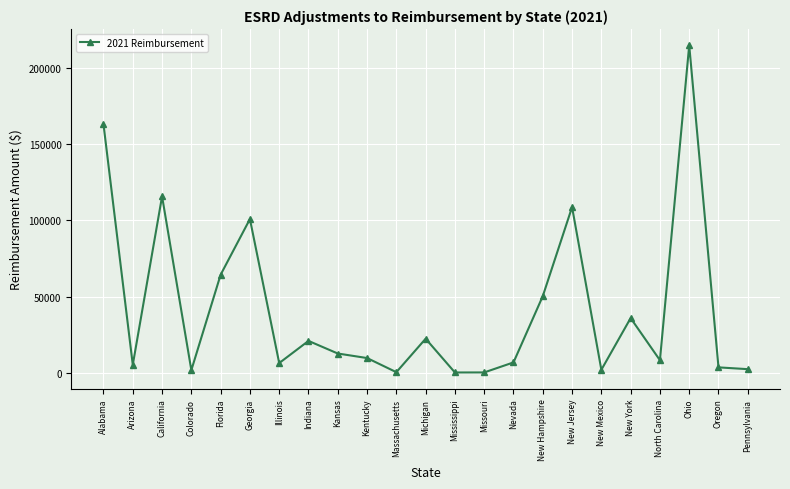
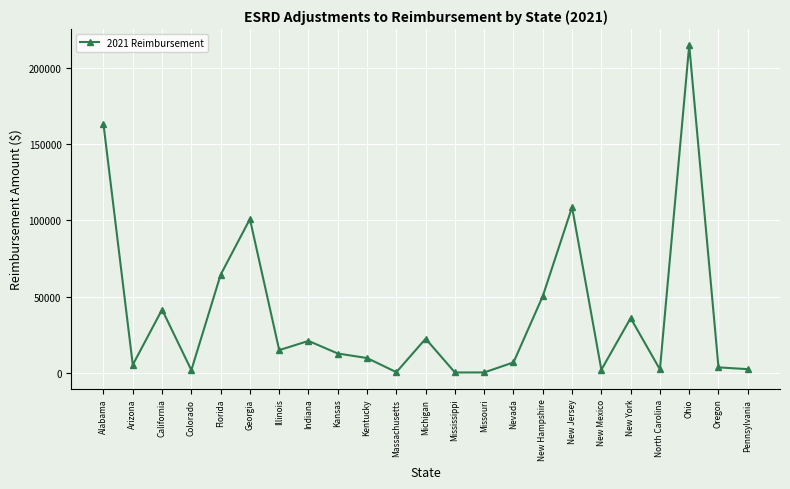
  {
    "Alabama": 163000,
    "Arizona": 5000,
-   "California": 116000,
+   "California": 41000,
    "Colorado": 2000,
    "Florida": 64000,
    "Georgia": 101000,
-   "Illinois": 6000,
+   "Illinois": 15000,
    "Indiana": 21000,
    "Kansas": 13000,
    "Kentucky": 10000,
    "Massachusetts": 0,
    "Michigan": 22000,
    "Mississippi": 0,
    "Missouri": 0,
    "Nevada": 7000,
    "New Hampshire": 50000,
    "New Jersey": 109000,
    "New Mexico": 2000,
    "New York": 36000,
-   "North Carolina": 8000,
+   "North Carolina": 2000,
    "Ohio": 215000,
    "Oregon": 3000,
    "Pennsylvania": 2000
  }
